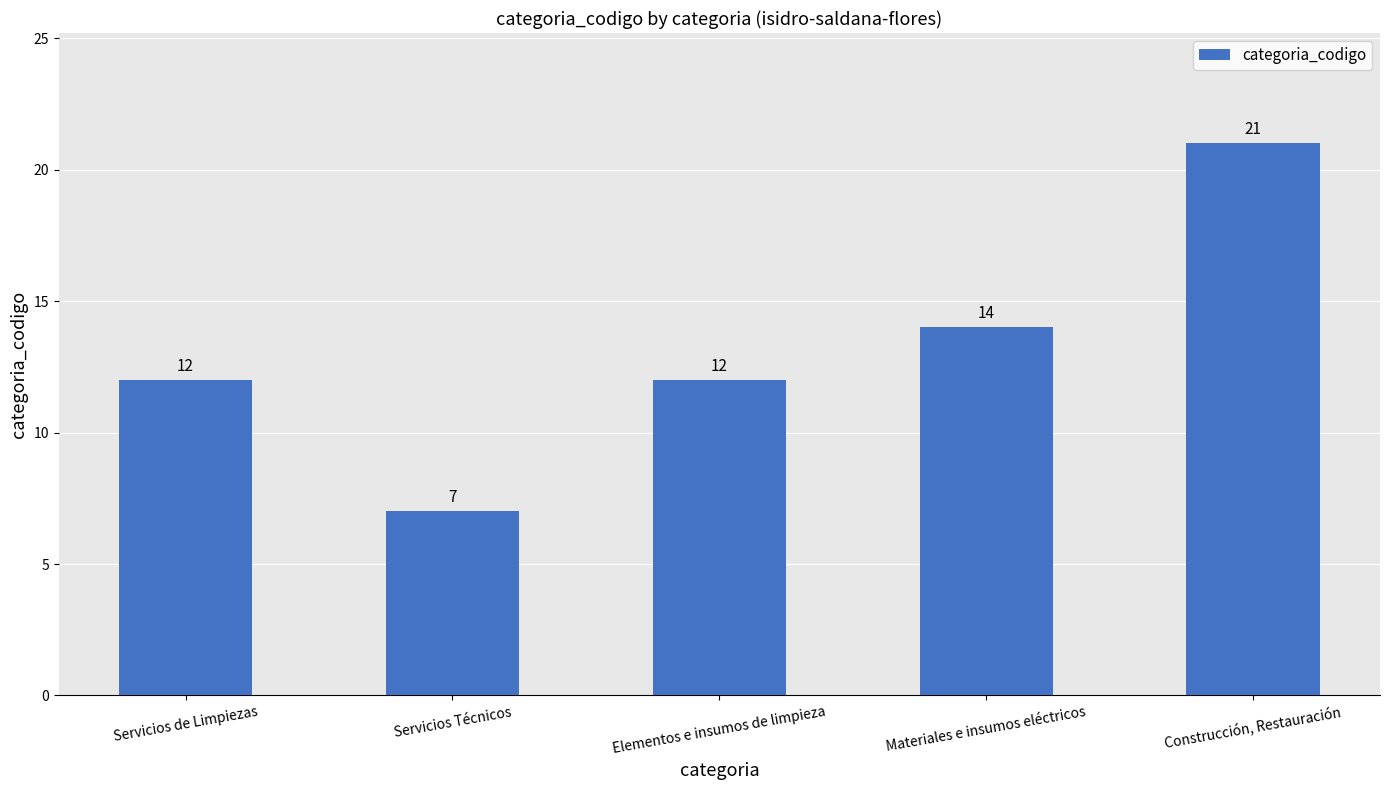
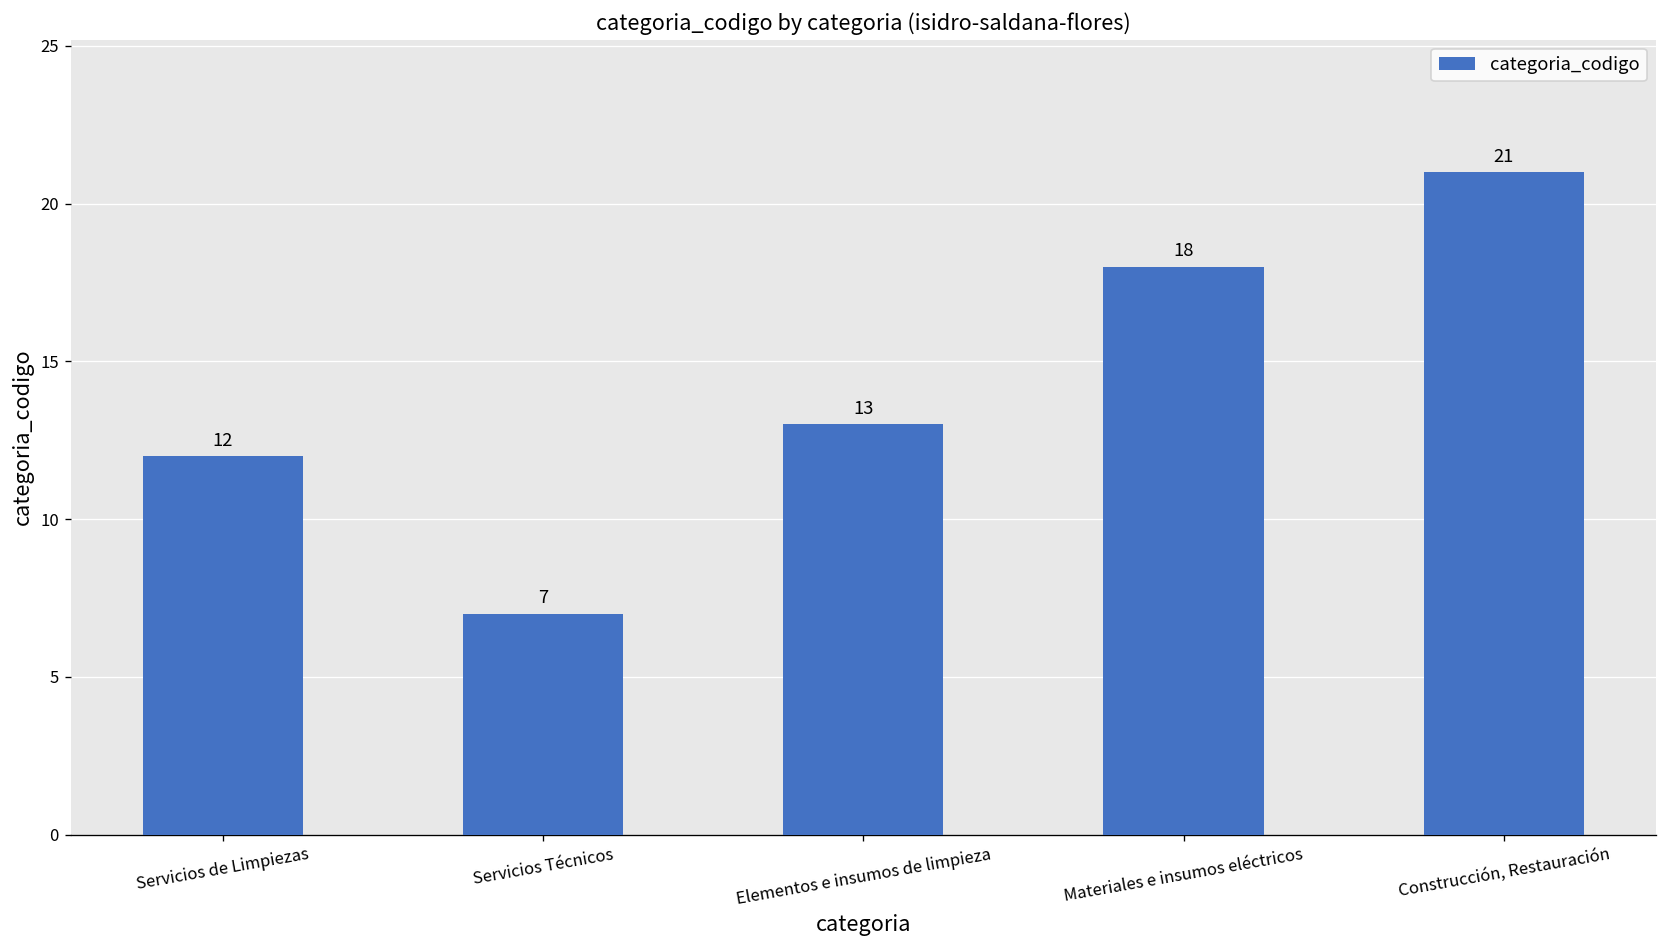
  {
    "Servicios de Limpiezas": 12,
    "Servicios Técnicos": 7,
-   "Elementos e insumos de limpieza": 12,
-   "Materiales e insumos eléctricos": 14,
+   "Elementos e insumos de limpieza": 13,
+   "Materiales e insumos eléctricos": 18,
    "Construcción, Restauración": 21
  }
